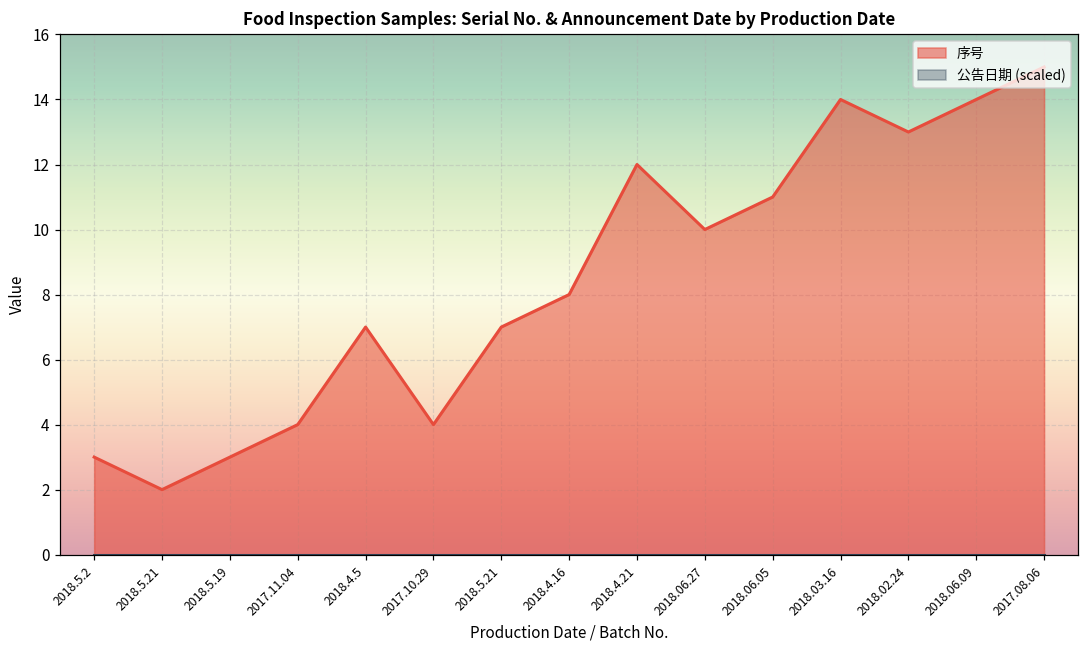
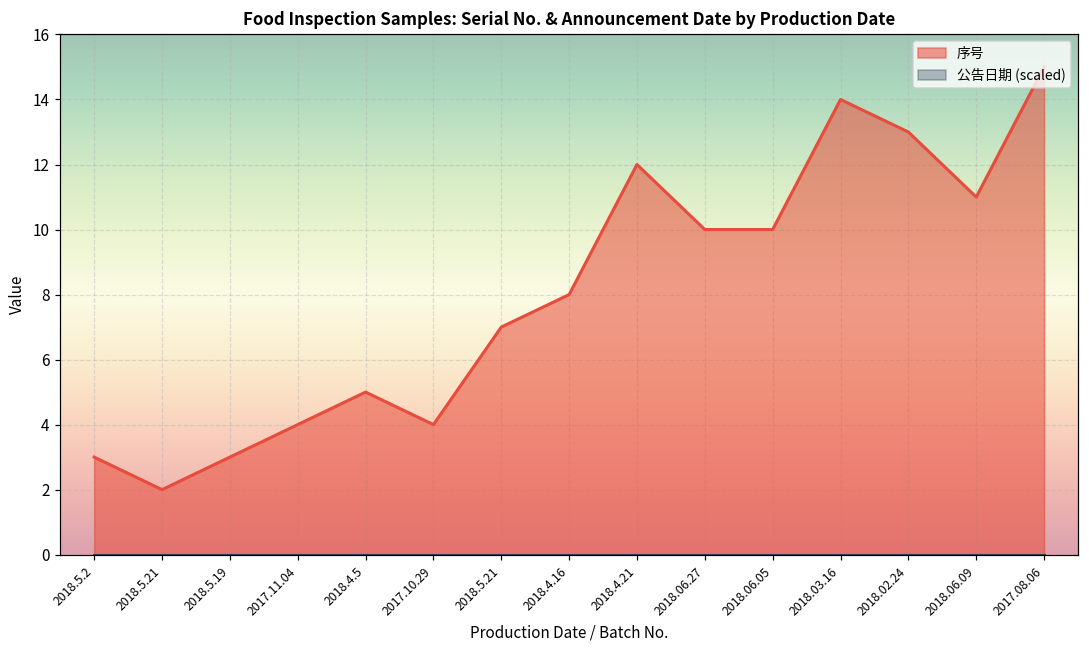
  {
    "序号": {
      "2018.5.2": 3,
      "2018.5.19": 3,
      "2017.11.04": 4,
-     "2018.4.5": 7,
+     "2018.4.5": 5,
      "2017.10.29": 4,
      "2018.4.16": 8,
      "2018.4.21": 12,
      "2018.06.27": 10,
-     "2018.06.05": 11,
+     "2018.06.05": 10,
      "2018.03.16": 14,
      "2018.02.24": 13,
-     "2018.06.09": 14
+     "2018.06.09": 11
    },
    "公告日期 (scaled)": {
      "2018.5.2": 0,
      "2018.5.19": 0,
      "2017.11.04": 0,
      "2018.4.5": 0,
      "2017.10.29": 0,
      "2018.4.16": 0,
      "2018.4.21": 0,
      "2018.06.27": 0,
      "2018.06.05": 0,
      "2018.03.16": 0,
      "2018.02.24": 0,
      "2018.06.09": 0,
      "2017.08.06": 0
    }
  }
